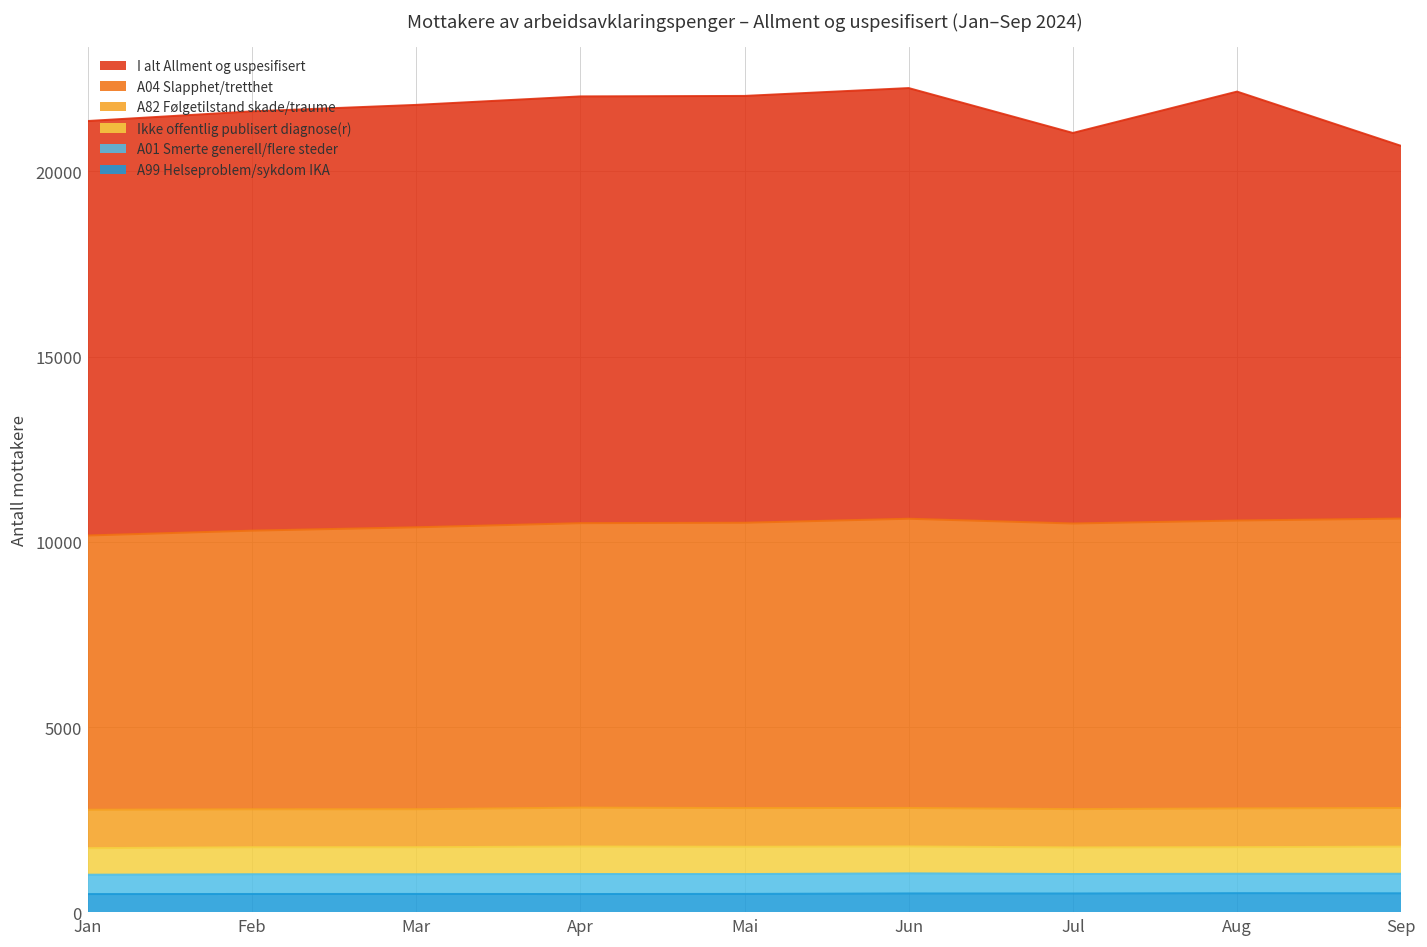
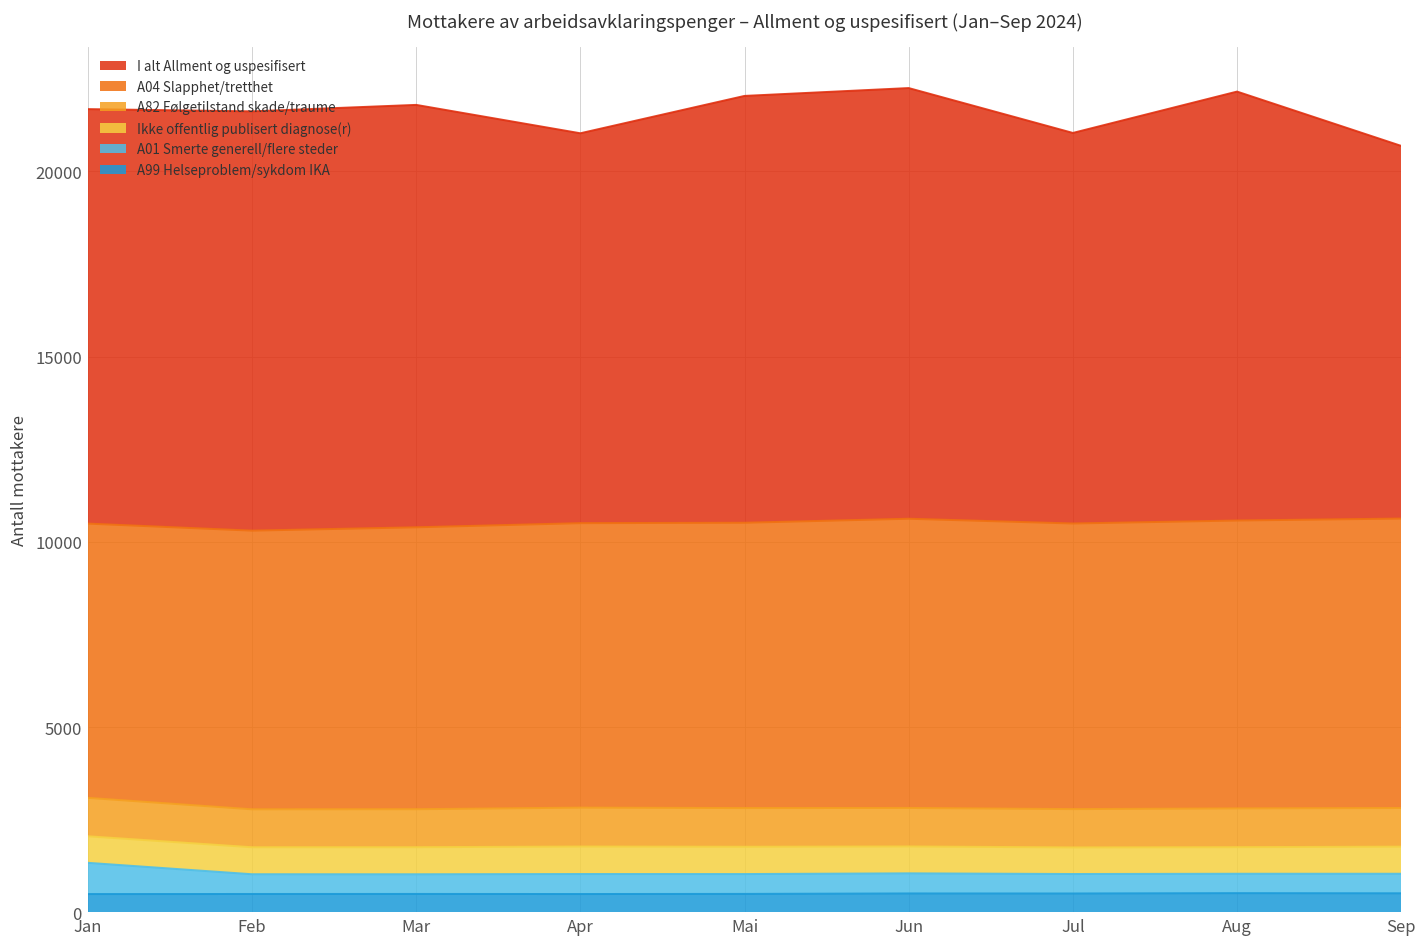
  {
    "A99 Helseproblem/sykdom IKA": {
      "Jan": 500,
      "Feb": 500,
      "Mar": 500,
      "Apr": 500,
      "Mai": 500,
      "Jun": 500,
      "Jul": 500,
      "Aug": 500,
      "Sep": 500
    },
    "A01 Smerte generell/flere steder": {
-     "Jan": 500,
+     "Jan": 800,
      "Feb": 500,
      "Mar": 500,
      "Apr": 500,
      "Mai": 500,
      "Jun": 500,
      "Jul": 500,
      "Aug": 500,
      "Sep": 500
    },
    "I alt Allment og uspesifisert": {
      "Jan": 11200,
      "Feb": 11300,
      "Mar": 11400,
-     "Apr": 11500,
+     "Apr": 10500,
      "Mai": 11500,
      "Jun": 11600,
      "Jul": 10500,
      "Aug": 11600,
      "Sep": 10100
    }
  }
